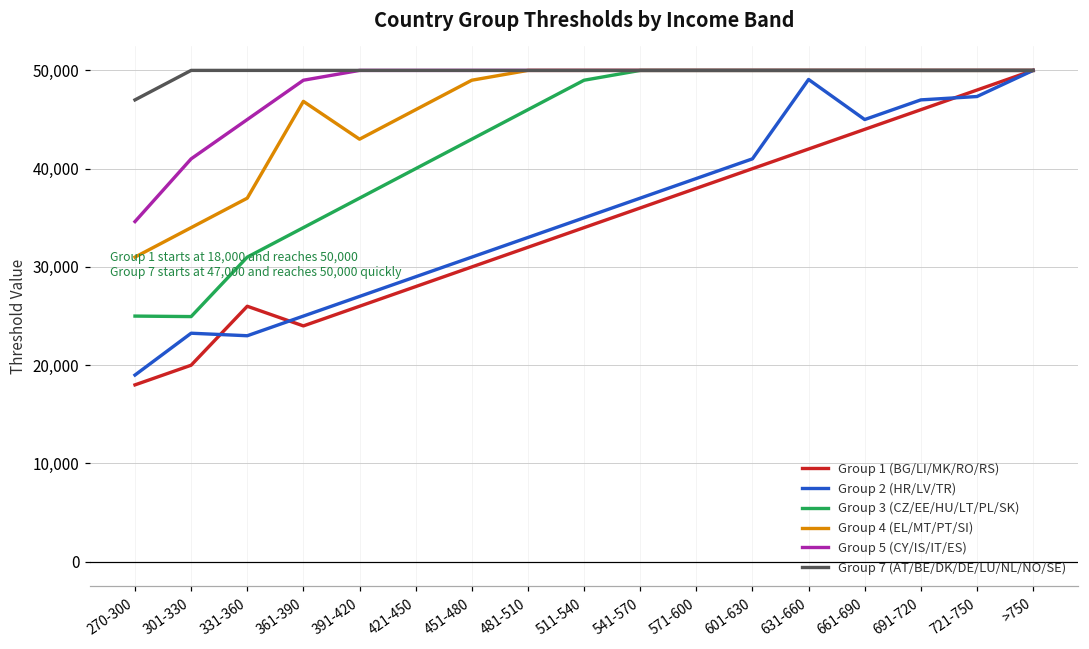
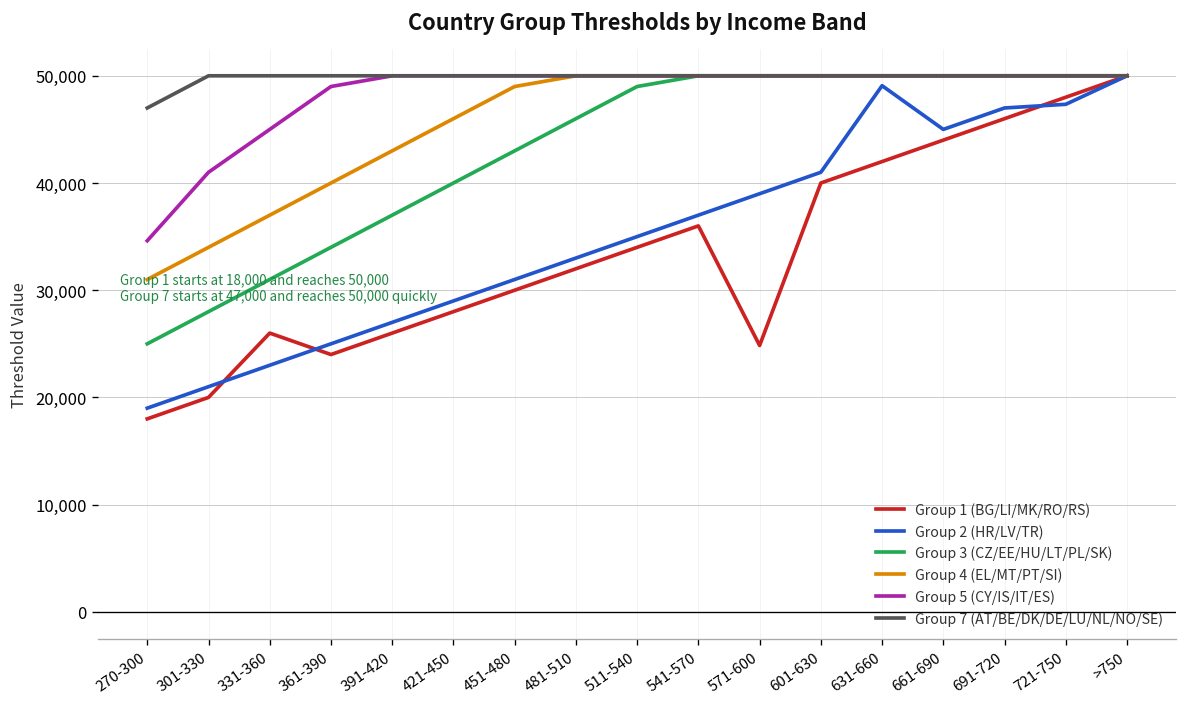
  {
    "Group 1 (BG/LI/MK/RO/RS)": {
      "270-300": "18,000",
      "301-330": "20,000",
      "331-360": "26,000",
      "361-390": "24,000",
      "391-420": "26,000",
      "421-450": "28,000",
      "451-480": "30,000",
      "481-510": "32,000",
      "511-540": "34,000",
      "541-570": "36,000",
-     "571-600": "38,000",
+     "571-600": "25,000",
      "601-630": "40,000",
      "631-660": "42,000",
      "661-690": "44,000",
      "691-720": "46,000",
      "721-750": "48,000"
    },
    "Group 2 (HR/LV/TR)": {
      "270-300": "19,000",
-     "301-330": "23,000",
+     "301-330": "21,000",
      "331-360": "23,000",
      "361-390": "25,000",
      "391-420": "27,000",
      "421-450": "29,000",
      "451-480": "31,000",
      "481-510": "33,000",
      "511-540": "35,000",
      "541-570": "37,000",
      "571-600": "39,000",
      "601-630": "41,000",
      "631-660": "49,000",
      "661-690": "45,000",
      "691-720": "47,000",
      "721-750": "47,000"
    },
    "Group 3 (CZ/EE/HU/LT/PL/SK)": {
      "270-300": "25,000",
-     "301-330": "25,000",
+     "301-330": "28,000",
      "361-390": "34,000",
      "391-420": "37,000",
      "421-450": "40,000",
      "451-480": "43,000",
      "481-510": "46,000",
      "511-540": "49,000"
    },
    "Group 4 (EL/MT/PT/SI)": {
      "301-330": "34,000",
      "331-360": "37,000",
-     "361-390": "47,000",
+     "361-390": "40,000",
      "391-420": "43,000",
      "421-450": "46,000",
      "451-480": "49,000"
    },
    "Group 5 (CY/IS/IT/ES)": {
      "270-300": "35,000",
      "301-330": "41,000",
      "331-360": "45,000",
      "361-390": "49,000"
    },
    "Group 7 (AT/BE/DK/DE/LU/NL/NO/SE)": {
      "270-300": "47,000",
      "301-330": "50,000",
      "331-360": "50,000",
      "361-390": "50,000"
    }
  }
